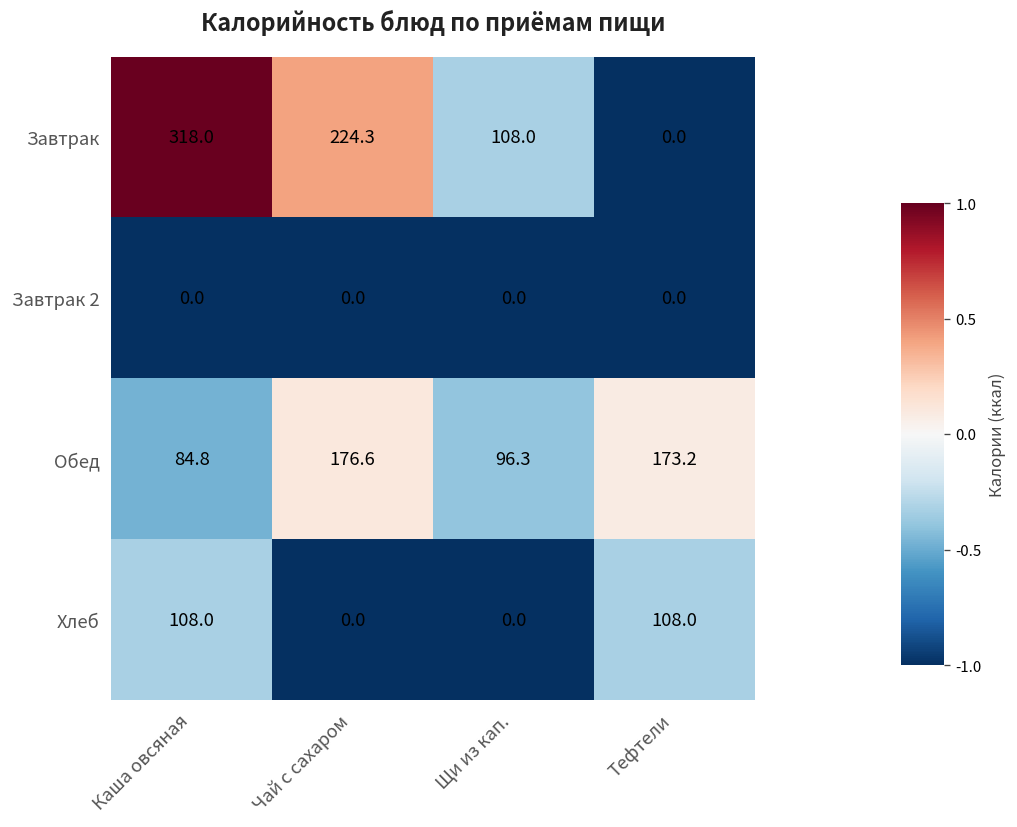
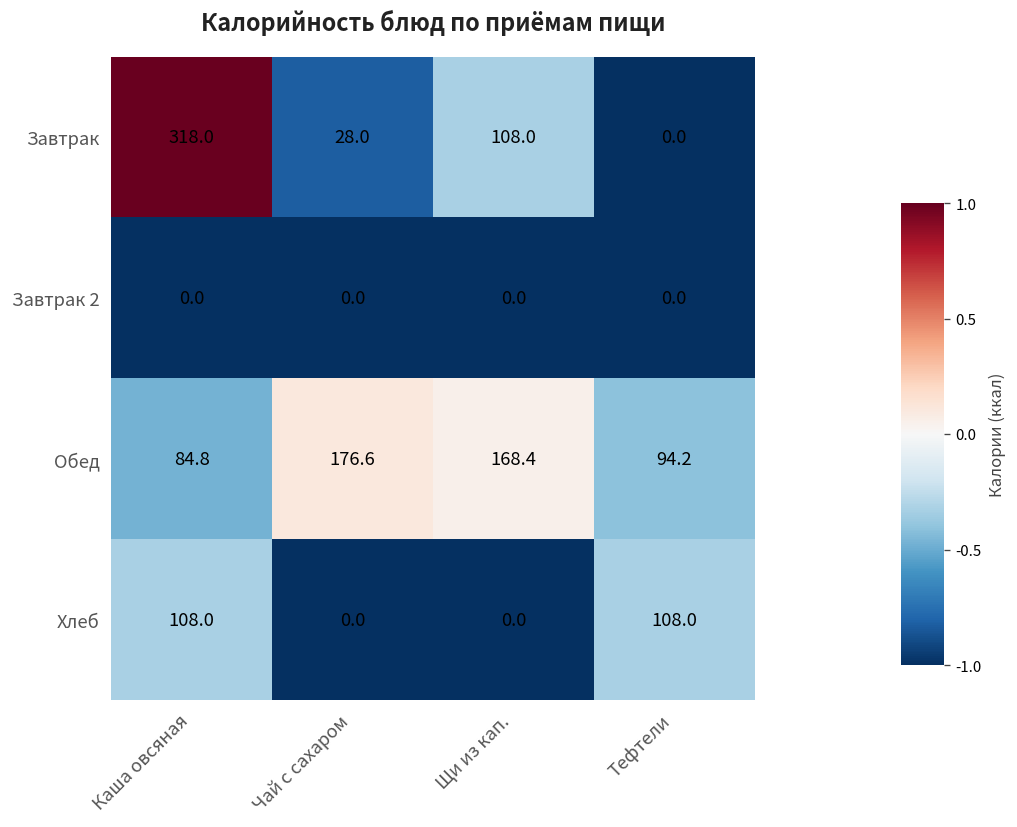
  {
    "Завтрак": {
      "Каша овсяная": 318.0,
-     "Чай с сахаром": 224.3,
+     "Чай с сахаром": 28.0,
      "Щи из кап.": 108.0,
      "Тефтели": 0.0
    },
    "Завтрак 2": {
      "Каша овсяная": 0.0,
      "Чай с сахаром": 0.0,
      "Щи из кап.": 0.0,
      "Тефтели": 0.0
    },
    "Обед": {
      "Каша овсяная": 84.8,
      "Чай с сахаром": 176.6,
-     "Щи из кап.": 96.3,
-     "Тефтели": 173.2
+     "Щи из кап.": 168.4,
+     "Тефтели": 94.2
    },
    "Хлеб": {
      "Каша овсяная": 108.0,
      "Чай с сахаром": 0.0,
      "Щи из кап.": 0.0,
      "Тефтели": 108.0
    }
  }
